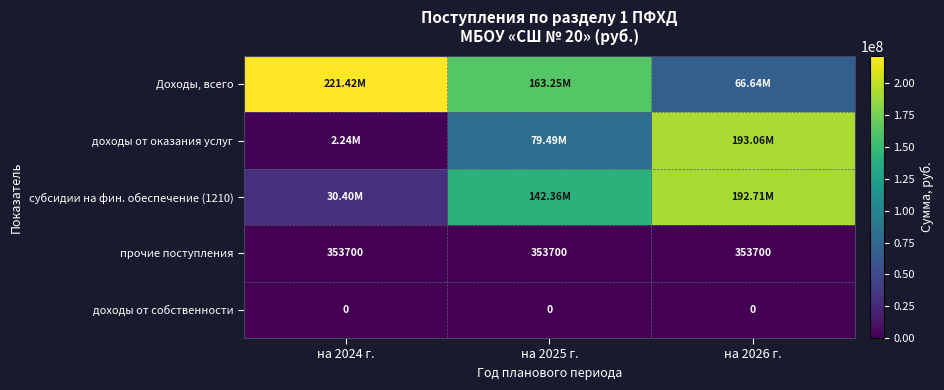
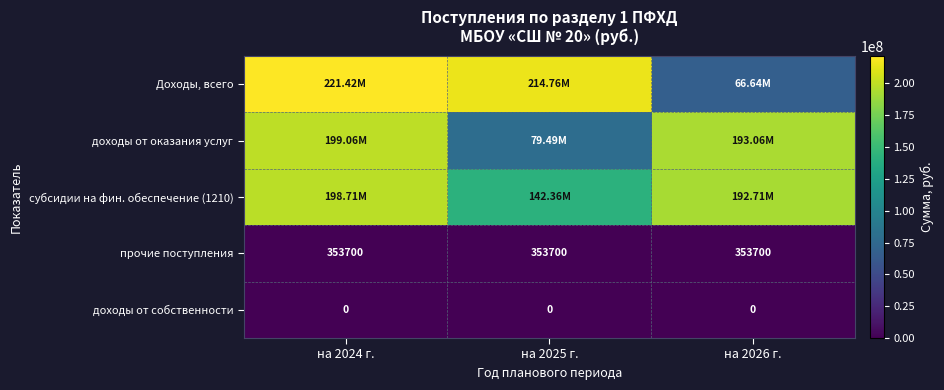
  {
    "Доходы, всего": {
      "на 2024 г.": "221.42M",
-     "на 2025 г.": "163.25M",
+     "на 2025 г.": "214.76M",
      "на 2026 г.": "66.64M"
    },
    "доходы от оказания услуг": {
-     "на 2024 г.": "2.24M",
+     "на 2024 г.": "199.06M",
      "на 2025 г.": "79.49M",
      "на 2026 г.": "193.06M"
    },
    "субсидии на фин. обеспечение (1210)": {
-     "на 2024 г.": "30.40M",
+     "на 2024 г.": "198.71M",
      "на 2025 г.": "142.36M",
      "на 2026 г.": "192.71M"
    },
    "прочие поступления": {
      "на 2024 г.": "353700",
      "на 2025 г.": "353700",
      "на 2026 г.": "353700"
    },
    "доходы от собственности": {
      "на 2024 г.": "0",
      "на 2025 г.": "0",
      "на 2026 г.": "0"
    }
  }
